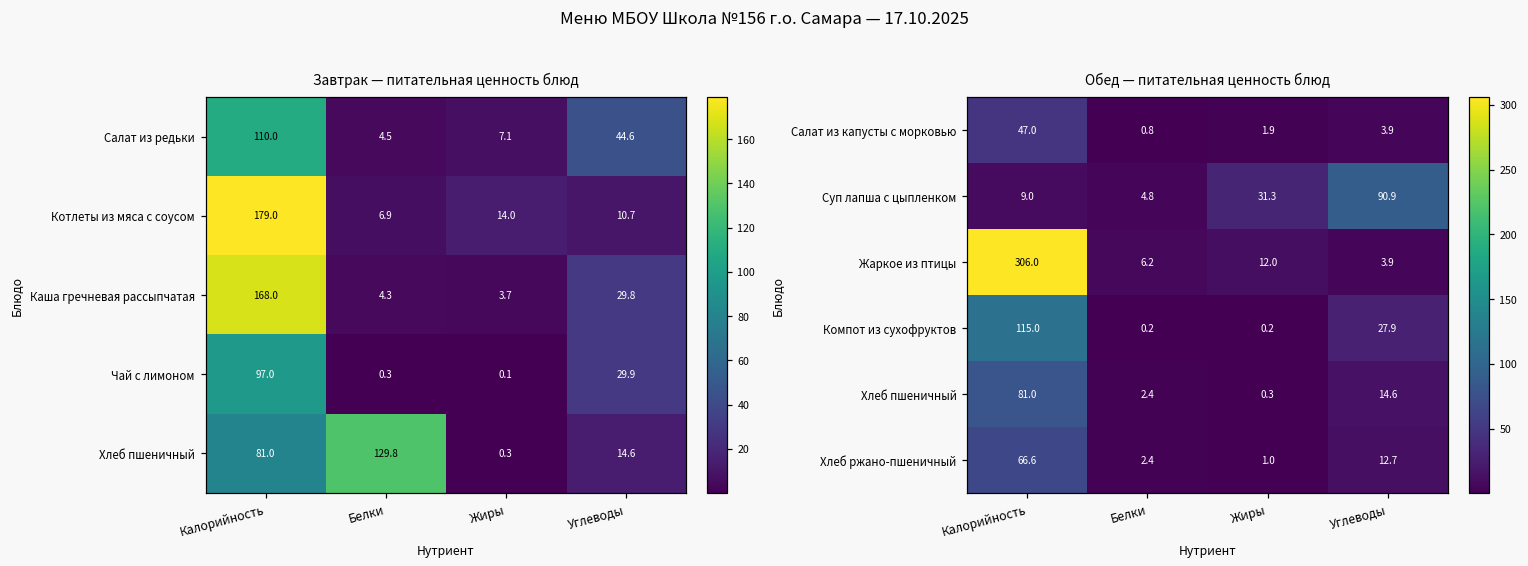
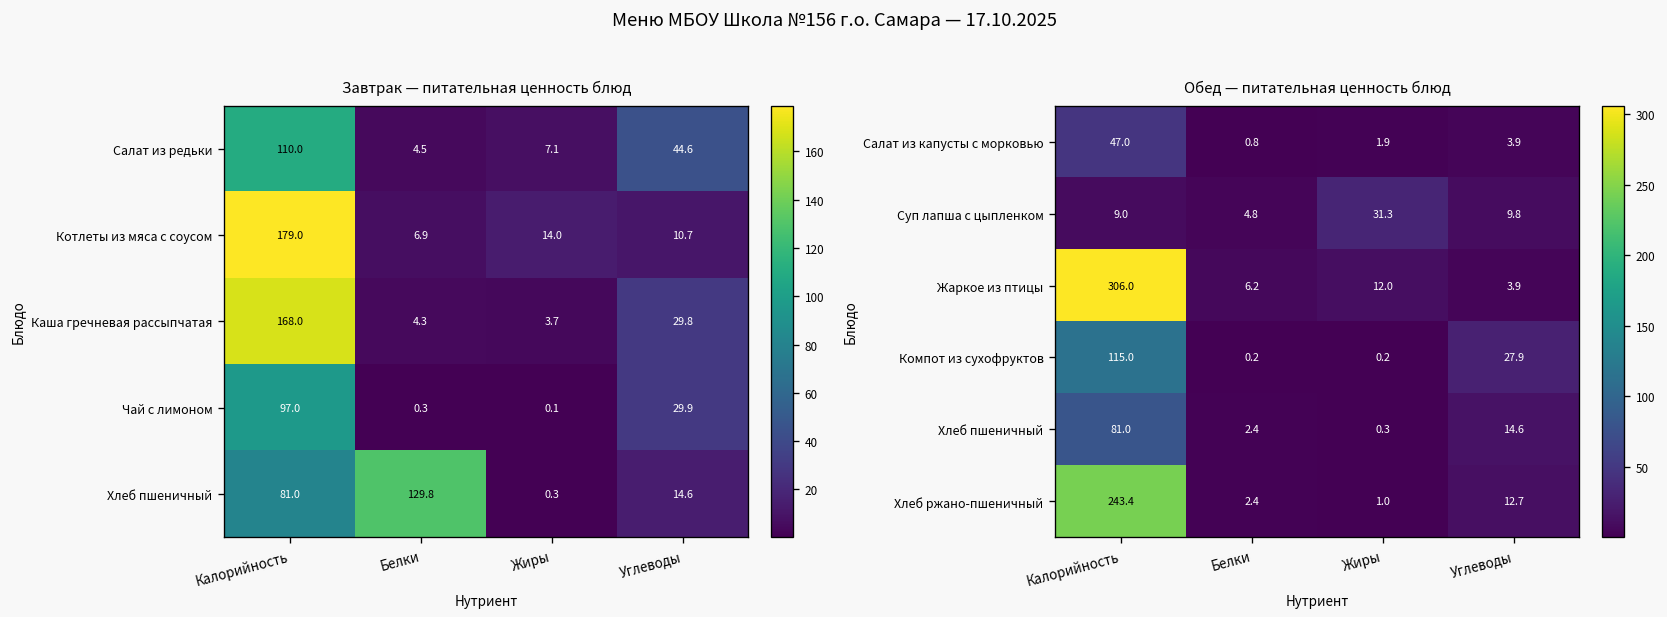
  {
    "Завтрак — питательная ценность блюд": {
      "Салат из редьки": {
        "Калорийность": 110.0,
        "Белки": 4.5,
        "Жиры": 7.1,
        "Углеводы": 44.6
      },
      "Котлеты из мяса с соусом": {
        "Калорийность": 179.0,
        "Белки": 6.9,
        "Жиры": 14.0,
        "Углеводы": 10.7
      },
      "Каша гречневая рассыпчатая": {
        "Калорийность": 168.0,
        "Белки": 4.3,
        "Жиры": 3.7,
        "Углеводы": 29.8
      },
      "Чай с лимоном": {
        "Калорийность": 97.0,
        "Белки": 0.3,
        "Жиры": 0.1,
        "Углеводы": 29.9
      },
      "Хлеб пшеничный": {
        "Калорийность": 81.0,
        "Белки": 129.8,
        "Жиры": 0.3,
        "Углеводы": 14.6
      }
    },
    "Обед — питательная ценность блюд": {
      "Салат из капусты с морковью": {
        "Калорийность": 47.0,
        "Белки": 0.8,
        "Жиры": 1.9,
        "Углеводы": 3.9
      },
      "Суп лапша с цыпленком": {
        "Калорийность": 9.0,
        "Белки": 4.8,
        "Жиры": 31.3,
-       "Углеводы": 90.9
+       "Углеводы": 9.8
      },
      "Жаркое из птицы": {
        "Калорийность": 306.0,
        "Белки": 6.2,
        "Жиры": 12.0,
        "Углеводы": 3.9
      },
      "Компот из сухофруктов": {
        "Калорийность": 115.0,
        "Белки": 0.2,
        "Жиры": 0.2,
        "Углеводы": 27.9
      },
      "Хлеб пшеничный": {
        "Калорийность": 81.0,
        "Белки": 2.4,
        "Жиры": 0.3,
        "Углеводы": 14.6
      },
      "Хлеб ржано-пшеничный": {
-       "Калорийность": 66.6,
+       "Калорийность": 243.4,
        "Белки": 2.4,
        "Жиры": 1.0,
        "Углеводы": 12.7
      }
    }
  }
